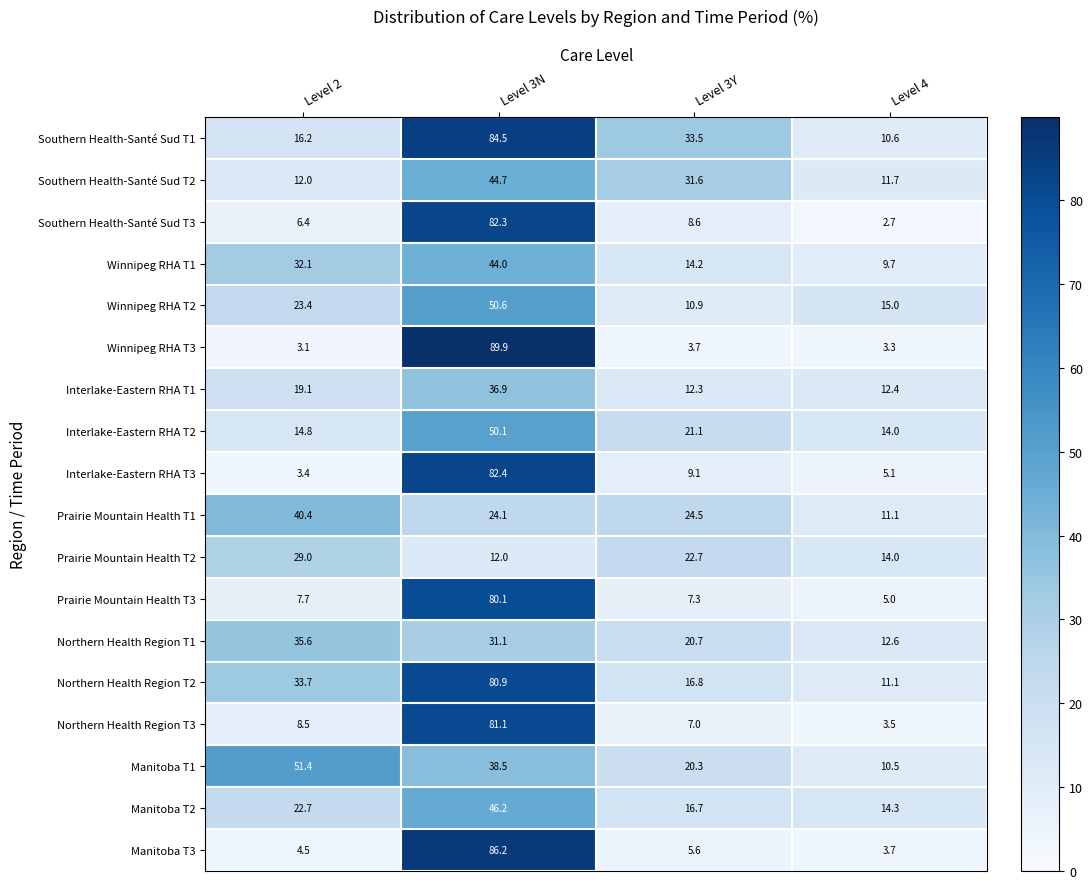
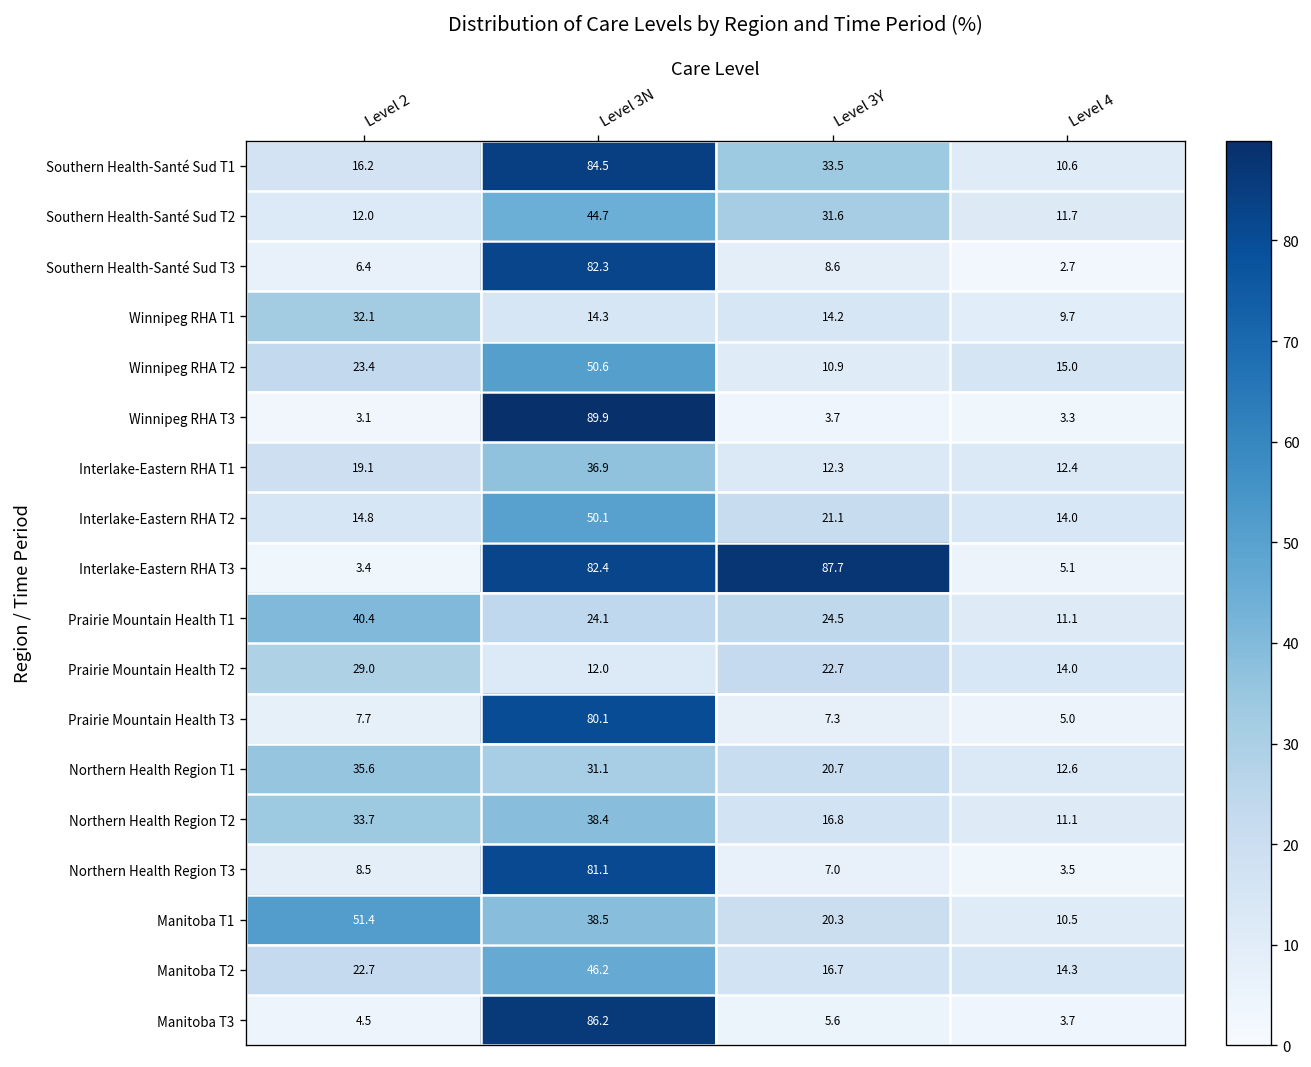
  {
    "Southern Health-Santé Sud T1": {
      "Level 2": 16.2,
      "Level 3N": 84.5,
      "Level 3Y": 33.5,
      "Level 4": 10.6
    },
    "Southern Health-Santé Sud T2": {
      "Level 2": 12.0,
      "Level 3N": 44.7,
      "Level 3Y": 31.6,
      "Level 4": 11.7
    },
    "Southern Health-Santé Sud T3": {
      "Level 2": 6.4,
      "Level 3N": 82.3,
      "Level 3Y": 8.6,
      "Level 4": 2.7
    },
    "Winnipeg RHA T1": {
      "Level 2": 32.1,
-     "Level 3N": 44.0,
+     "Level 3N": 14.3,
      "Level 3Y": 14.2,
      "Level 4": 9.7
    },
    "Winnipeg RHA T2": {
      "Level 2": 23.4,
      "Level 3N": 50.6,
      "Level 3Y": 10.9,
      "Level 4": 15.0
    },
    "Winnipeg RHA T3": {
      "Level 2": 3.1,
      "Level 3N": 89.9,
      "Level 3Y": 3.7,
      "Level 4": 3.3
    },
    "Interlake-Eastern RHA T1": {
      "Level 2": 19.1,
      "Level 3N": 36.9,
      "Level 3Y": 12.3,
      "Level 4": 12.4
    },
    "Interlake-Eastern RHA T2": {
      "Level 2": 14.8,
      "Level 3N": 50.1,
      "Level 3Y": 21.1,
      "Level 4": 14.0
    },
    "Interlake-Eastern RHA T3": {
      "Level 2": 3.4,
      "Level 3N": 82.4,
-     "Level 3Y": 9.1,
+     "Level 3Y": 87.7,
      "Level 4": 5.1
    },
    "Prairie Mountain Health T1": {
      "Level 2": 40.4,
      "Level 3N": 24.1,
      "Level 3Y": 24.5,
      "Level 4": 11.1
    },
    "Prairie Mountain Health T2": {
      "Level 2": 29.0,
      "Level 3N": 12.0,
      "Level 3Y": 22.7,
      "Level 4": 14.0
    },
    "Prairie Mountain Health T3": {
      "Level 2": 7.7,
      "Level 3N": 80.1,
      "Level 3Y": 7.3,
      "Level 4": 5.0
    },
    "Northern Health Region T1": {
      "Level 2": 35.6,
      "Level 3N": 31.1,
      "Level 3Y": 20.7,
      "Level 4": 12.6
    },
    "Northern Health Region T2": {
      "Level 2": 33.7,
-     "Level 3N": 80.9,
+     "Level 3N": 38.4,
      "Level 3Y": 16.8,
      "Level 4": 11.1
    },
    "Northern Health Region T3": {
      "Level 2": 8.5,
      "Level 3N": 81.1,
      "Level 3Y": 7.0,
      "Level 4": 3.5
    },
    "Manitoba T1": {
      "Level 2": 51.4,
      "Level 3N": 38.5,
      "Level 3Y": 20.3,
      "Level 4": 10.5
    },
    "Manitoba T2": {
      "Level 2": 22.7,
      "Level 3N": 46.2,
      "Level 3Y": 16.7,
      "Level 4": 14.3
    },
    "Manitoba T3": {
      "Level 2": 4.5,
      "Level 3N": 86.2,
      "Level 3Y": 5.6,
      "Level 4": 3.7
    }
  }
